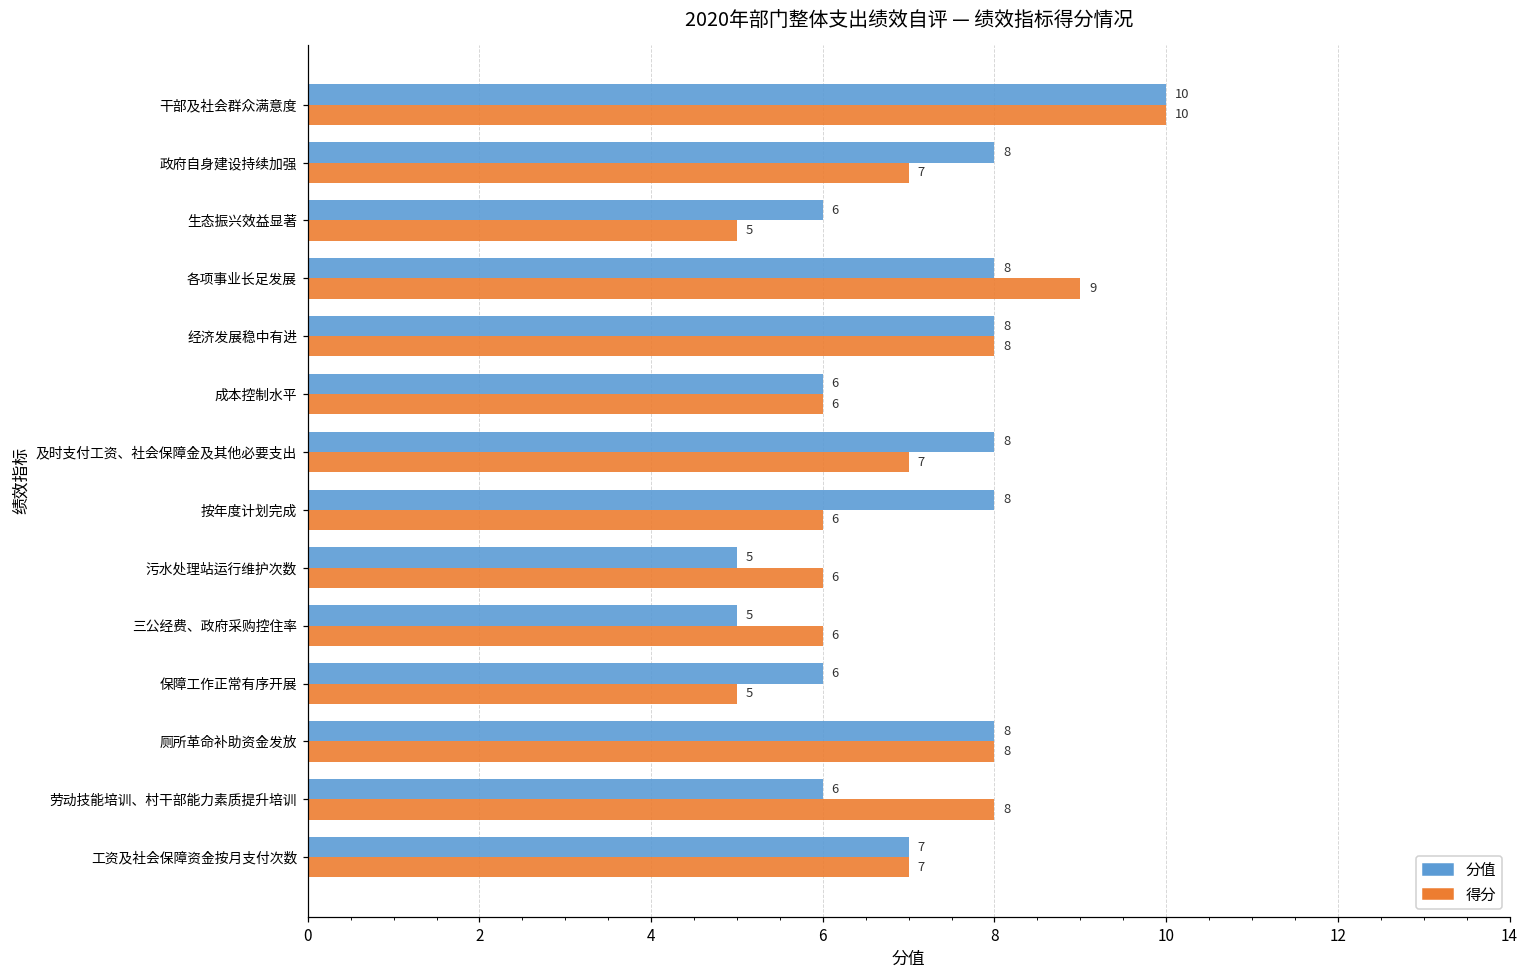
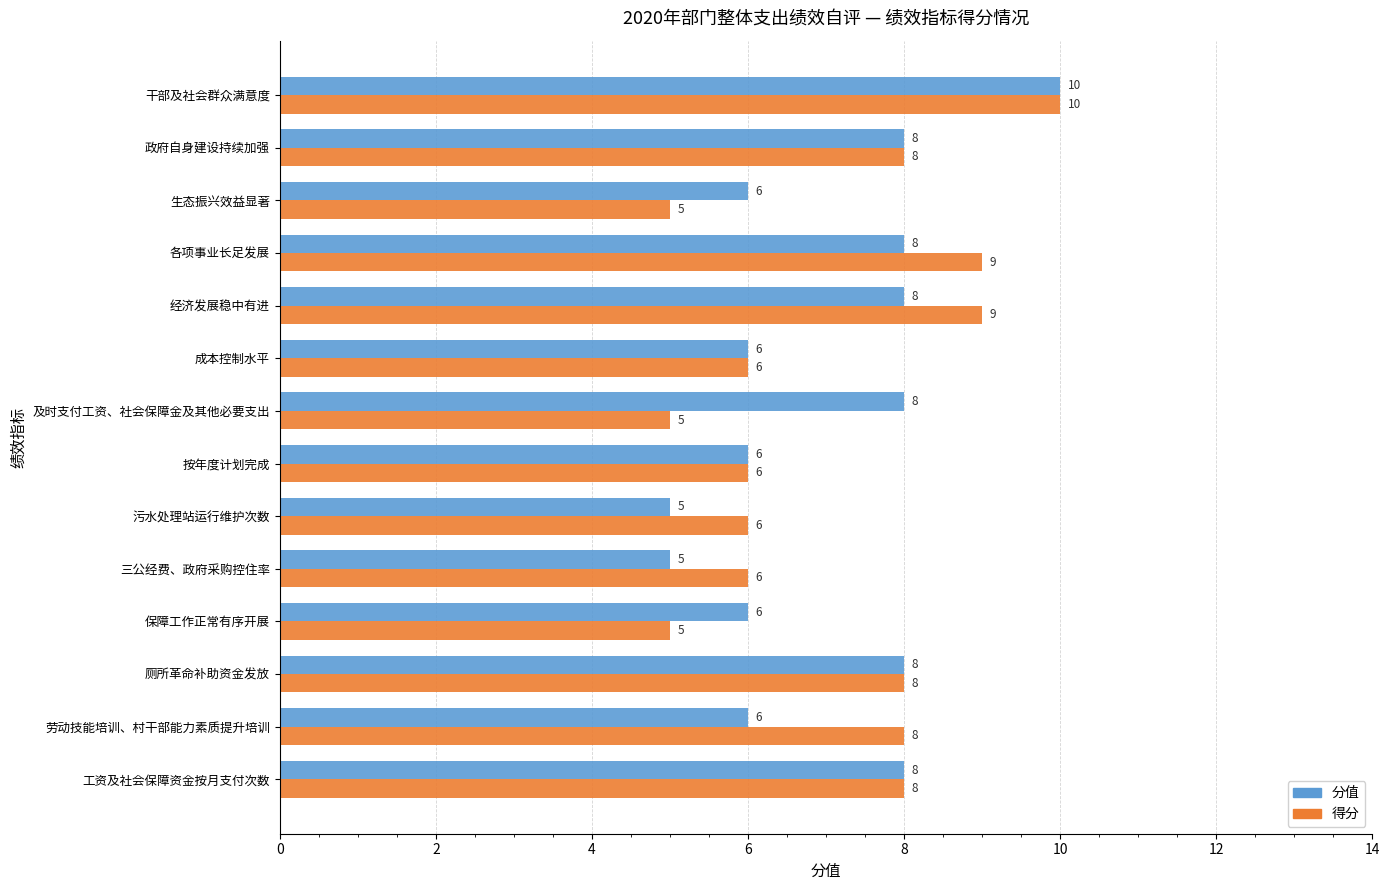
  {
    "分值": {
      "干部及社会群众满意度": 10,
      "政府自身建设持续加强": 8,
      "生态振兴效益显著": 6,
      "各项事业长足发展": 8,
      "经济发展稳中有进": 8,
      "成本控制水平": 6,
      "及时支付工资、社会保障金及其他必要支出": 8,
-     "按年度计划完成": 8,
+     "按年度计划完成": 6,
      "污水处理站运行维护次数": 5,
      "三公经费、政府采购控住率": 5,
      "保障工作正常有序开展": 6,
      "厕所革命补助资金发放": 8,
      "劳动技能培训、村干部能力素质提升培训": 6,
-     "工资及社会保障资金按月支付次数": 7
+     "工资及社会保障资金按月支付次数": 8
    },
    "得分": {
      "干部及社会群众满意度": 10,
-     "政府自身建设持续加强": 7,
+     "政府自身建设持续加强": 8,
      "生态振兴效益显著": 5,
      "各项事业长足发展": 9,
-     "经济发展稳中有进": 8,
+     "经济发展稳中有进": 9,
      "成本控制水平": 6,
-     "及时支付工资、社会保障金及其他必要支出": 7,
+     "及时支付工资、社会保障金及其他必要支出": 5,
      "按年度计划完成": 6,
      "污水处理站运行维护次数": 6,
      "三公经费、政府采购控住率": 6,
      "保障工作正常有序开展": 5,
      "厕所革命补助资金发放": 8,
      "劳动技能培训、村干部能力素质提升培训": 8,
-     "工资及社会保障资金按月支付次数": 7
+     "工资及社会保障资金按月支付次数": 8
    }
  }
